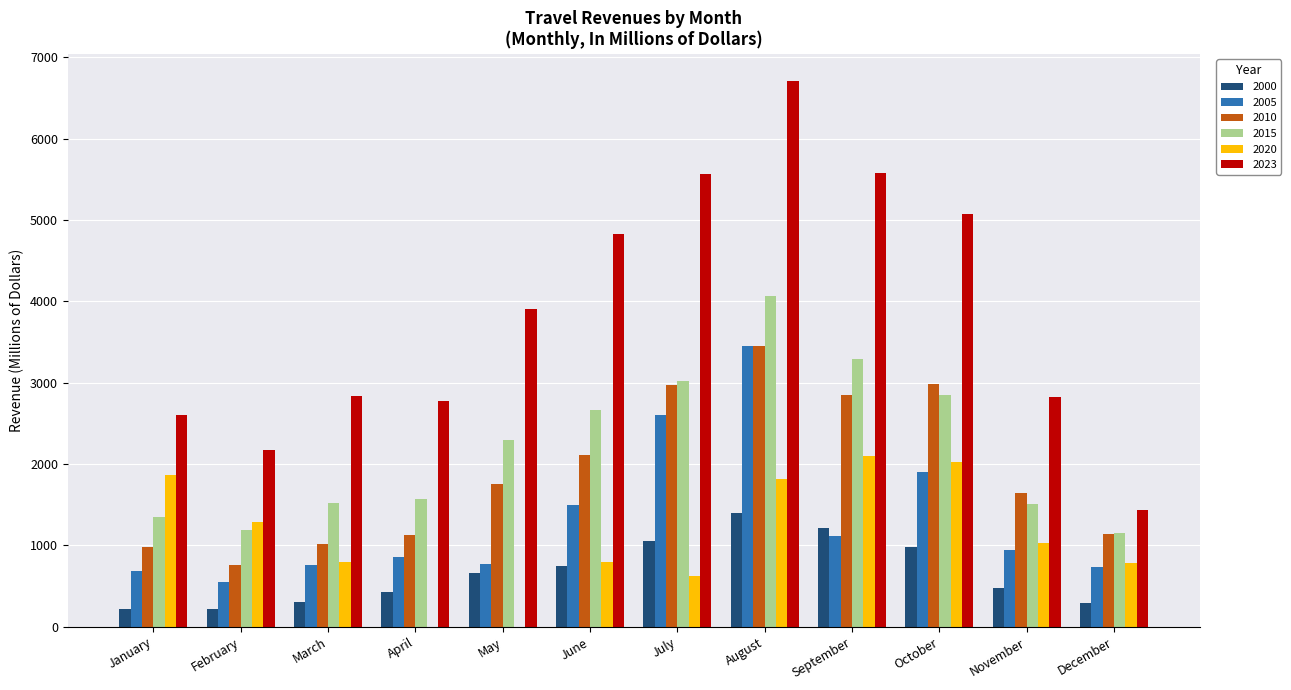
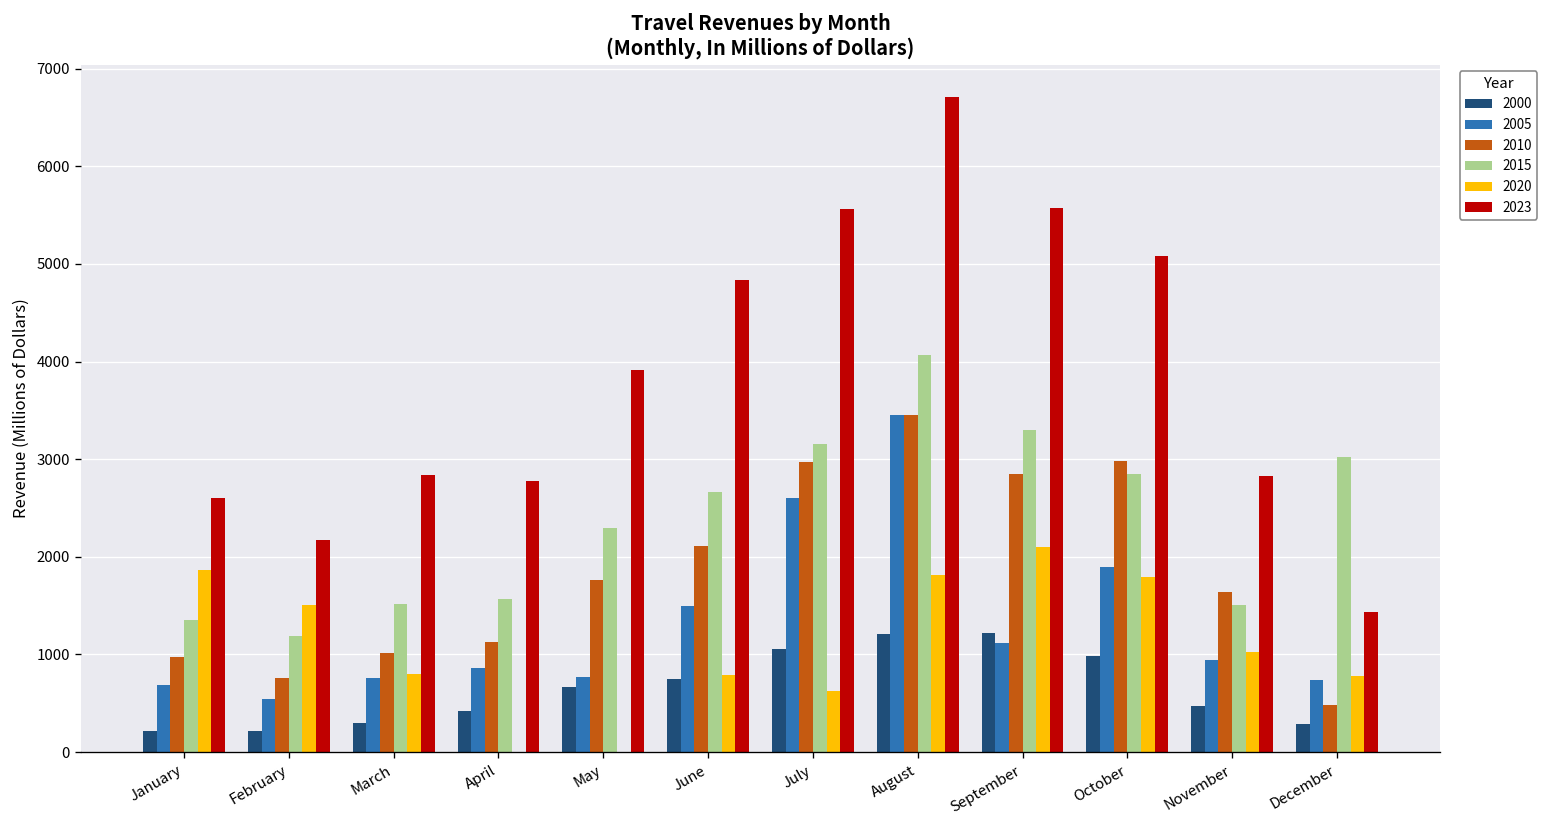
  {
    "2000": {
      "January": 200,
      "February": 200,
      "March": 300,
      "April": 400,
      "May": 700,
      "June": 700,
      "July": 1100,
-     "August": 1400,
+     "August": 1200,
      "September": 1200,
      "October": 1000,
      "November": 500,
      "December": 300
    },
    "2005": {
      "January": 700,
      "February": 500,
      "March": 800,
      "April": 900,
      "May": 800,
      "June": 1500,
      "July": 2600,
      "August": 3500,
      "September": 1100,
      "October": 1900,
      "November": 900,
      "December": 700
    },
    "2010": {
      "January": 1000,
      "February": 800,
      "March": 1000,
      "April": 1100,
      "May": 1800,
      "June": 2100,
      "July": 3000,
      "August": 3500,
      "September": 2900,
      "October": 3000,
      "November": 1600,
-     "December": 1100
+     "December": 500
    },
    "2015": {
      "January": 1400,
      "February": 1200,
      "March": 1500,
      "April": 1600,
      "May": 2300,
      "June": 2700,
-     "July": 3000,
+     "July": 3200,
      "August": 4100,
      "September": 3300,
      "October": 2800,
      "November": 1500,
-     "December": 1200
+     "December": 3000
    },
    "2020": {
      "January": 1900,
-     "February": 1300,
+     "February": 1500,
      "March": 800,
      "April": 0,
      "May": 0,
      "June": 800,
      "July": 600,
      "August": 1800,
      "September": 2100,
-     "October": 2000,
+     "October": 1800,
      "November": 1000,
      "December": 800
    },
    "2023": {
      "January": 2600,
      "February": 2200,
      "March": 2800,
      "April": 2800,
      "May": 3900,
      "June": 4800,
      "July": 5600,
      "August": 6700,
      "September": 5600,
      "October": 5100,
      "November": 2800,
      "December": 1400
    }
  }
